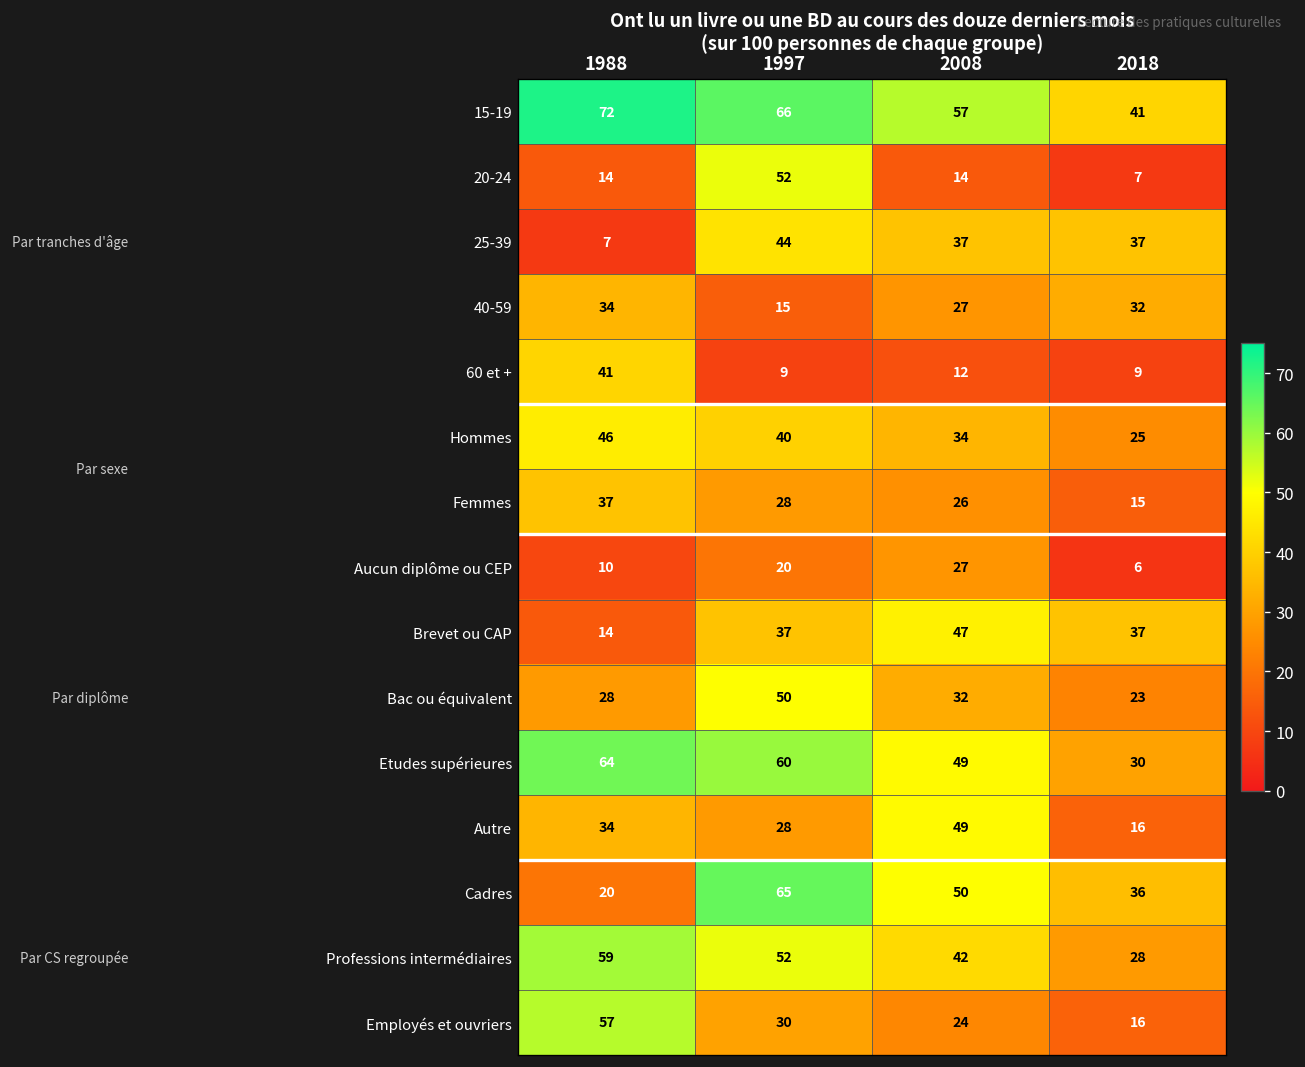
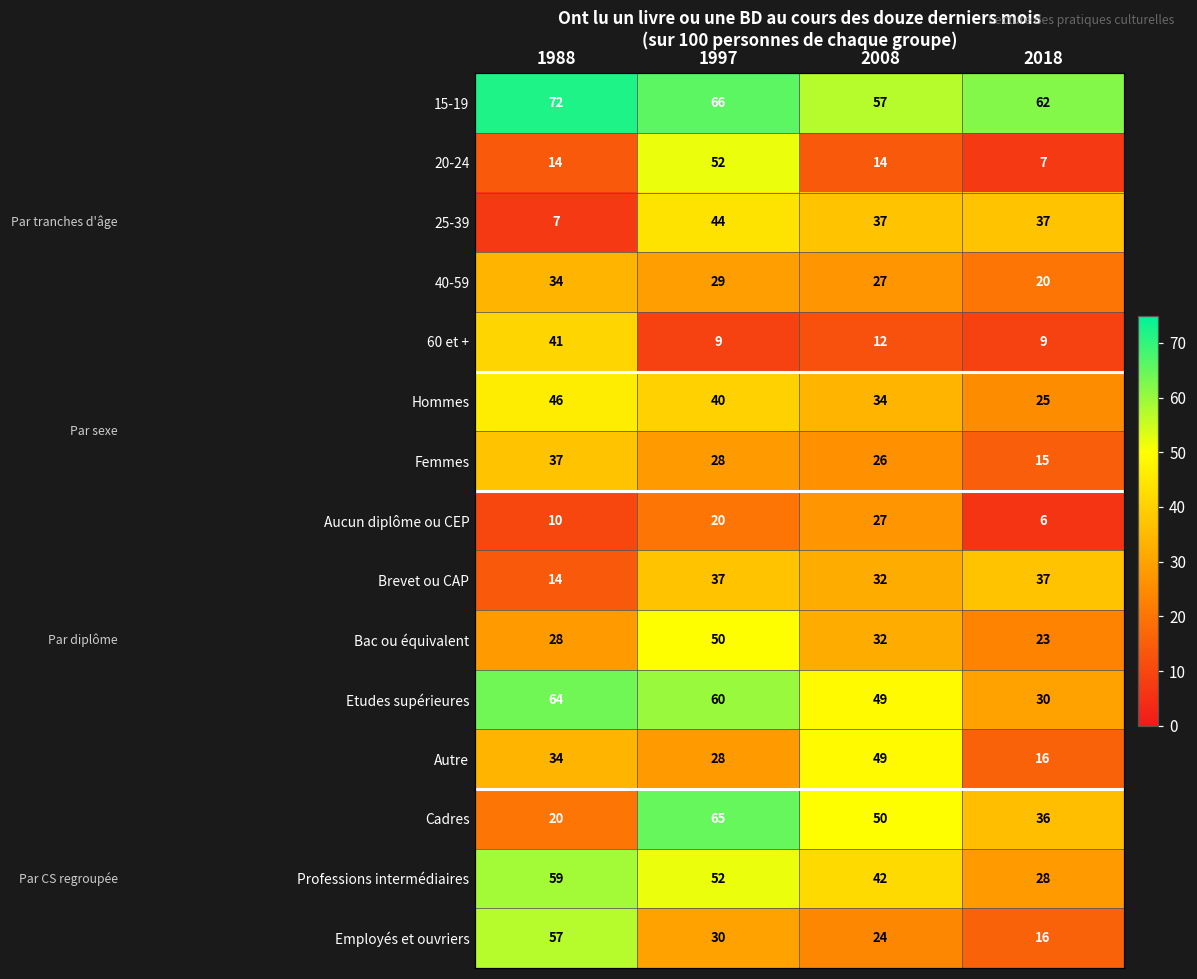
  {
    "15-19": {
      "1988": 72,
      "1997": 66,
      "2008": 57,
-     "2018": 41
+     "2018": 62
    },
    "20-24": {
      "1988": 14,
      "1997": 52,
      "2008": 14,
      "2018": 7
    },
    "25-39": {
      "1988": 7,
      "1997": 44,
      "2008": 37,
      "2018": 37
    },
    "40-59": {
      "1988": 34,
-     "1997": 15,
+     "1997": 29,
      "2008": 27,
-     "2018": 32
+     "2018": 20
    },
    "60 et +": {
      "1988": 41,
      "1997": 9,
      "2008": 12,
      "2018": 9
    },
    "Hommes": {
      "1988": 46,
      "1997": 40,
      "2008": 34,
      "2018": 25
    },
    "Femmes": {
      "1988": 37,
      "1997": 28,
      "2008": 26,
      "2018": 15
    },
    "Aucun diplôme ou CEP": {
      "1988": 10,
      "1997": 20,
      "2008": 27,
      "2018": 6
    },
    "Brevet ou CAP": {
      "1988": 14,
      "1997": 37,
-     "2008": 47,
+     "2008": 32,
      "2018": 37
    },
    "Bac ou équivalent": {
      "1988": 28,
      "1997": 50,
      "2008": 32,
      "2018": 23
    },
    "Etudes supérieures": {
      "1988": 64,
      "1997": 60,
      "2008": 49,
      "2018": 30
    },
    "Autre": {
      "1988": 34,
      "1997": 28,
      "2008": 49,
      "2018": 16
    },
    "Cadres": {
      "1988": 20,
      "1997": 65,
      "2008": 50,
      "2018": 36
    },
    "Professions intermédiaires": {
      "1988": 59,
      "1997": 52,
      "2008": 42,
      "2018": 28
    },
    "Employés et ouvriers": {
      "1988": 57,
      "1997": 30,
      "2008": 24,
      "2018": 16
    }
  }
